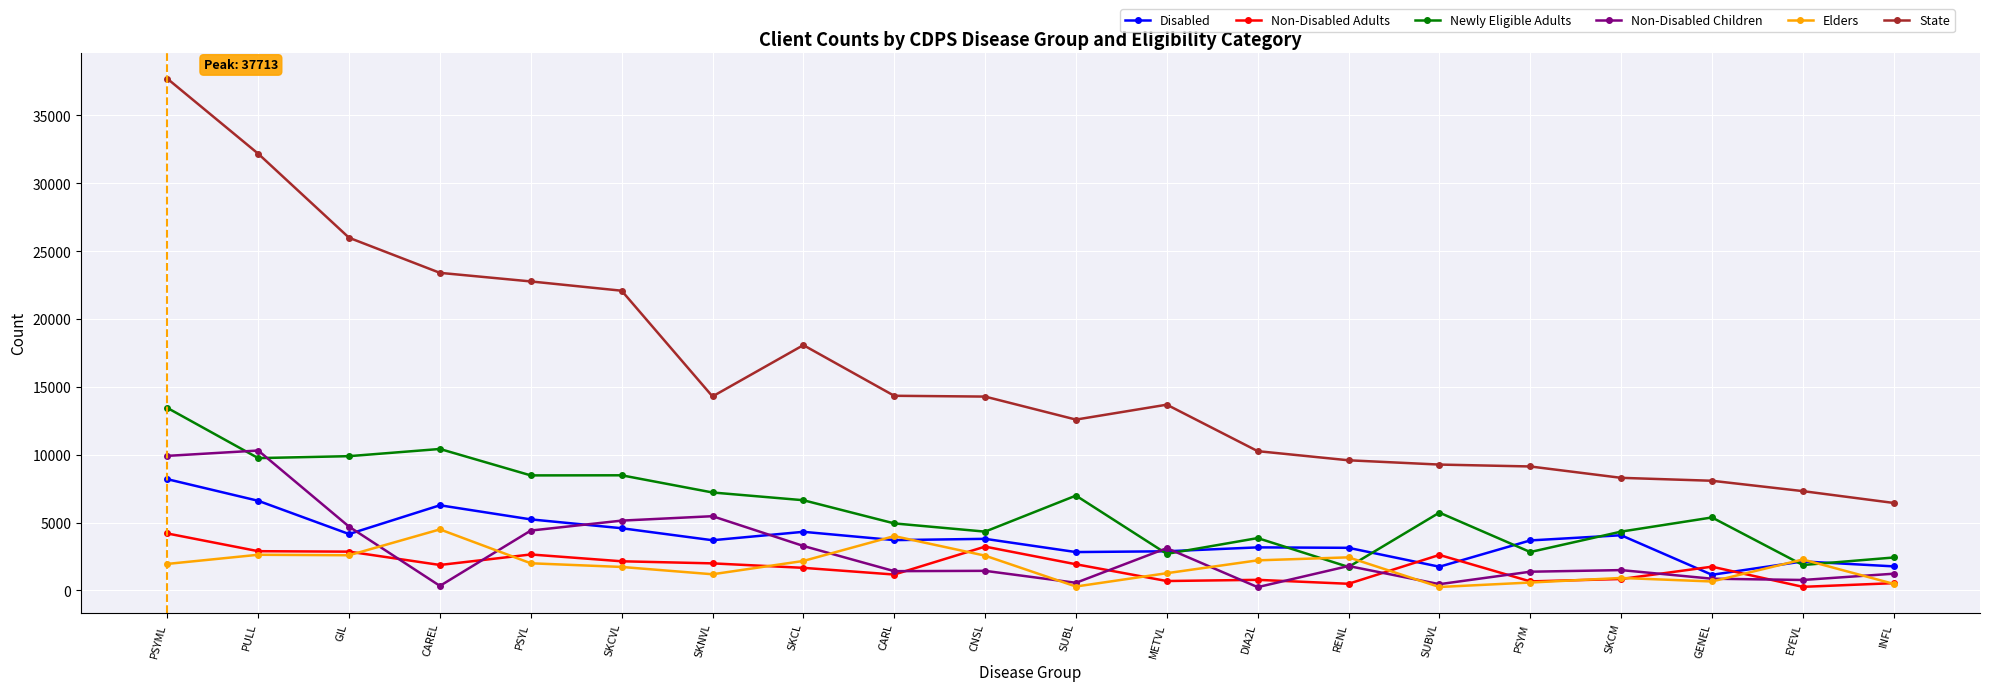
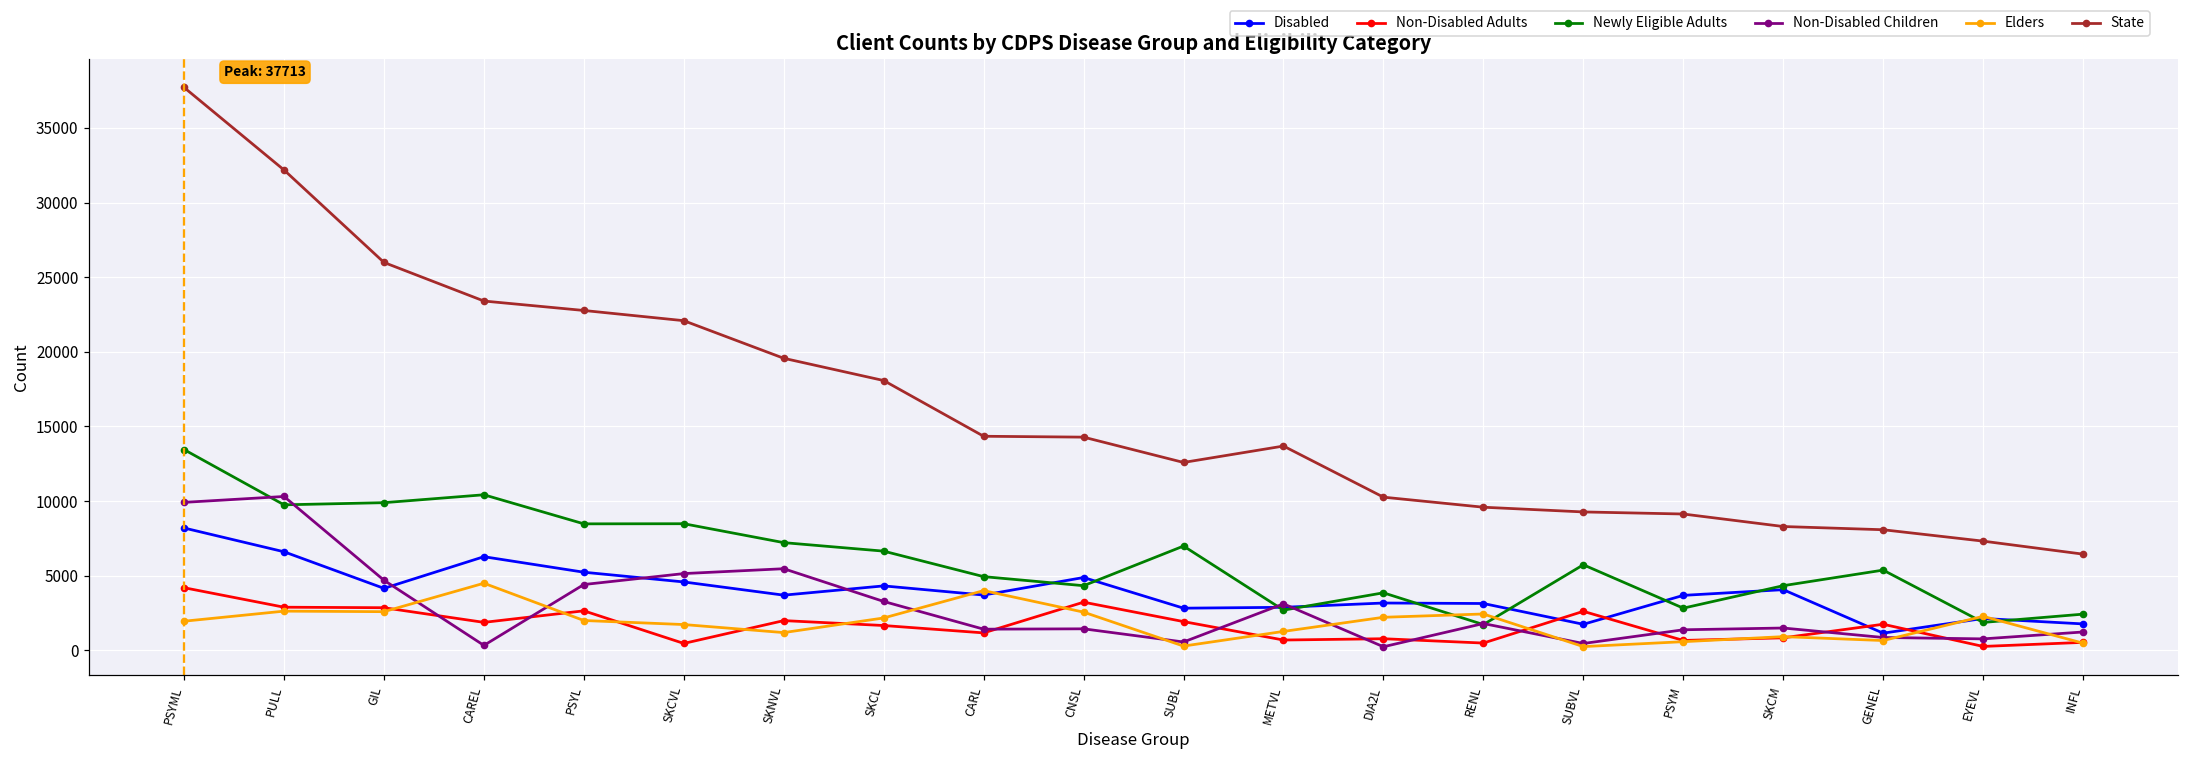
  {
    "Disabled": {
      "PSYML": 8200,
      "PULL": 6600,
      "GIL": 4200,
      "CAREL": 6300,
      "PSYL": 5200,
      "SKCVL": 4600,
      "SKNVL": 3700,
      "SKCL": 4300,
      "CARL": 3700,
-     "CNSL": 3800,
+     "CNSL": 4900,
      "SUBL": 2800,
      "METVL": 2900,
      "DIA2L": 3200,
      "RENL": 3100,
      "SUBVL": 1700,
      "PSYM": 3700,
      "SKCM": 4100,
      "GENEL": 1200,
      "INFL": 1800
    },
    "Non-Disabled Adults": {
      "PSYML": 4200,
      "PULL": 2900,
      "GIL": 2900,
      "CAREL": 1900,
      "PSYL": 2600,
-     "SKCVL": 2100,
+     "SKCVL": 500,
      "SKNVL": 2000,
      "SKCL": 1700,
      "CARL": 1200,
      "CNSL": 3200,
      "SUBL": 1900,
      "METVL": 700,
      "DIA2L": 800,
      "RENL": 500,
      "SUBVL": 2600,
      "GENEL": 1700,
      "EYEVL": 300
    },
    "Newly Eligible Adults": {
      "PSYML": 13500,
      "PULL": 9800,
      "GIL": 9900,
      "CAREL": 10400,
      "PSYL": 8500,
      "SKCVL": 8500,
      "SKNVL": 7200,
      "SKCL": 6600,
      "CARL": 4900,
      "CNSL": 4300,
      "SUBL": 7000,
      "METVL": 2700,
      "DIA2L": 3900,
      "SUBVL": 5700,
      "PSYM": 2800,
      "SKCM": 4300,
      "GENEL": 5400,
      "EYEVL": 1900,
      "INFL": 2400
    },
    "Non-Disabled Children": {
      "PSYML": 9900,
      "PULL": 10300,
      "GIL": 4700,
      "CAREL": 300,
      "PSYL": 4400,
      "SKCVL": 5100,
      "SKNVL": 5500,
      "SKCL": 3300,
      "CARL": 1400,
      "CNSL": 1400,
      "SUBL": 600,
      "METVL": 3100,
      "DIA2L": 200,
      "SUBVL": 500,
      "PSYM": 1400,
      "SKCM": 1500,
      "GENEL": 900,
      "EYEVL": 800,
      "INFL": 1200
    },
    "Elders": {
      "PSYML": 2000,
      "PULL": 2600,
      "GIL": 2600,
      "CAREL": 4500,
      "PSYL": 2000,
      "SKCVL": 1700,
      "SKNVL": 1200,
      "SKCL": 2200,
      "CARL": 4000,
      "CNSL": 2600,
      "SUBL": 300,
      "METVL": 1300,
      "DIA2L": 2200,
      "RENL": 2400,
      "SUBVL": 300,
      "GENEL": 700
    },
    "State": {
      "PSYML": 37700,
      "PULL": 32200,
      "GIL": 26000,
      "CAREL": 23400,
      "PSYL": 22800,
      "SKCVL": 22100,
-     "SKNVL": 14300,
+     "SKNVL": 19600,
      "SKCL": 18100,
      "CARL": 14300,
      "CNSL": 14300,
      "SUBL": 12600,
      "METVL": 13700,
      "DIA2L": 10300,
      "RENL": 9600,
      "SUBVL": 9300,
      "PSYM": 9100,
      "SKCM": 8300,
      "GENEL": 8100,
      "EYEVL": 7300,
      "INFL": 6400
    }
  }
